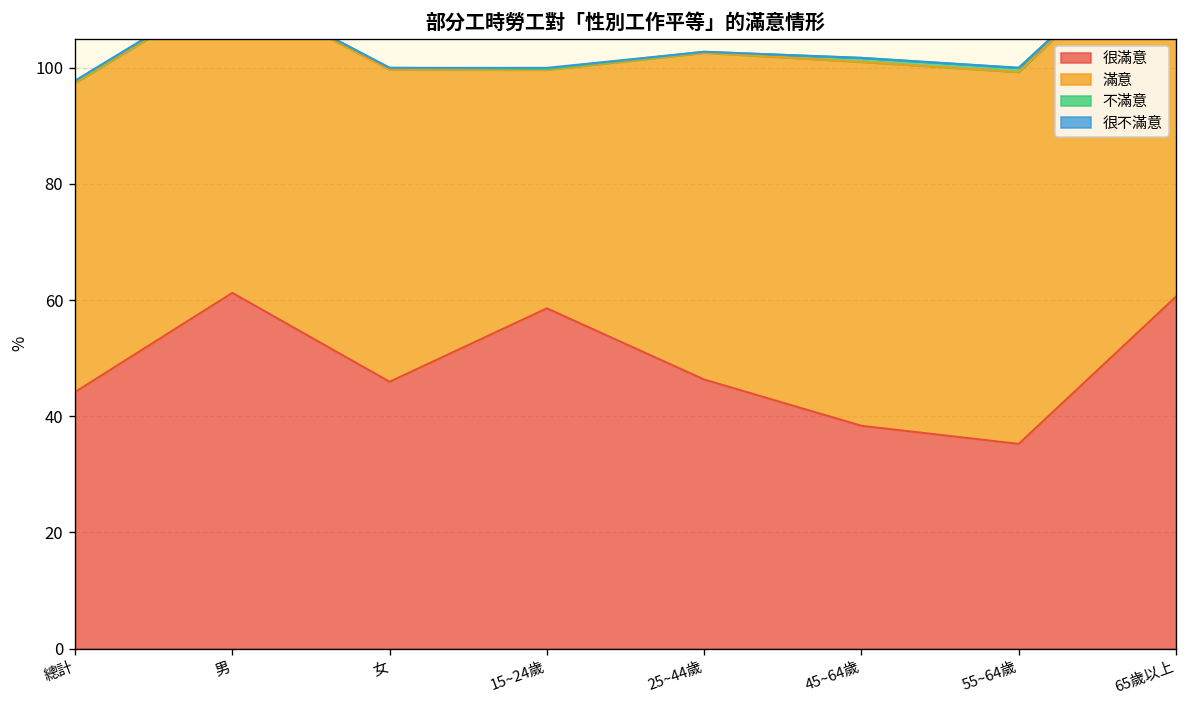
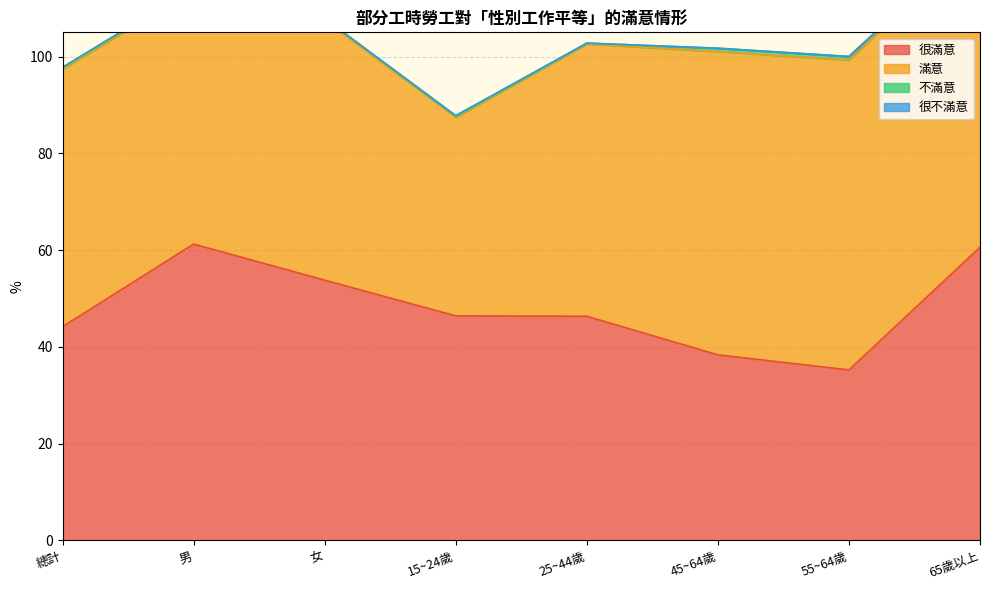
  {
    "很滿意": {
      "總計": 44,
      "男": 61,
-     "女": 46,
-     "15~24歲": 59,
+     "女": 54,
+     "15~24歲": 46,
      "25~44歲": 46,
      "45~64歲": 38,
      "55~64歲": 35,
      "65歲以上": 61
    },
    "滿意": {
      "45~64歲": 63,
      "55~64歲": 64
    }
  }
